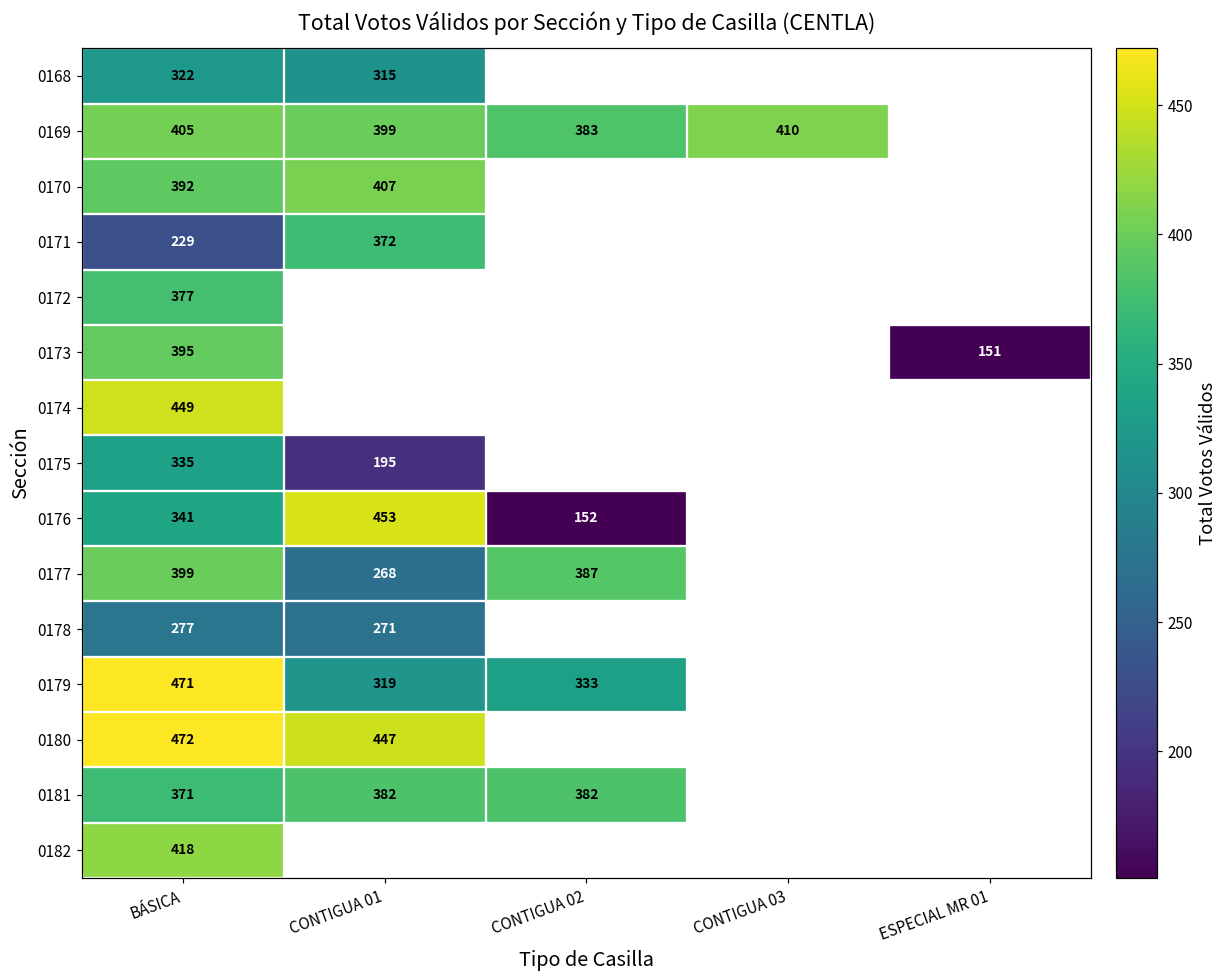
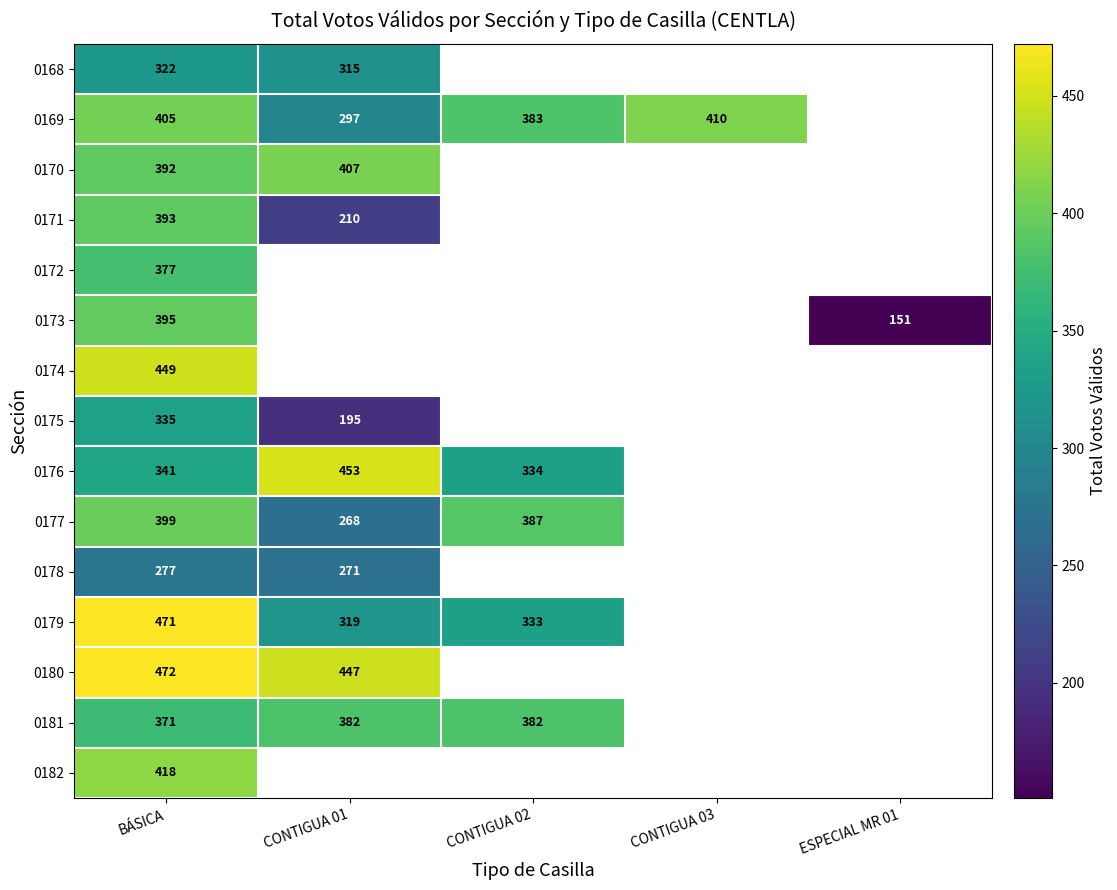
  {
    "0168": {
      "BÁSICA": 322,
      "CONTIGUA 01": 315
    },
    "0169": {
      "BÁSICA": 405,
-     "CONTIGUA 01": 399,
+     "CONTIGUA 01": 297,
      "CONTIGUA 02": 383,
      "CONTIGUA 03": 410
    },
    "0170": {
      "BÁSICA": 392,
      "CONTIGUA 01": 407
    },
    "0171": {
-     "BÁSICA": 229,
-     "CONTIGUA 01": 372
+     "BÁSICA": 393,
+     "CONTIGUA 01": 210
    },
    "0172": {
      "BÁSICA": 377
    },
    "0173": {
      "BÁSICA": 395,
      "ESPECIAL MR 01": 151
    },
    "0174": {
      "BÁSICA": 449
    },
    "0175": {
      "BÁSICA": 335,
      "CONTIGUA 01": 195
    },
    "0176": {
      "BÁSICA": 341,
      "CONTIGUA 01": 453,
-     "CONTIGUA 02": 152
+     "CONTIGUA 02": 334
    },
    "0177": {
      "BÁSICA": 399,
      "CONTIGUA 01": 268,
      "CONTIGUA 02": 387
    },
    "0178": {
      "BÁSICA": 277,
      "CONTIGUA 01": 271
    },
    "0179": {
      "BÁSICA": 471,
      "CONTIGUA 01": 319,
      "CONTIGUA 02": 333
    },
    "0180": {
      "BÁSICA": 472,
      "CONTIGUA 01": 447
    },
    "0181": {
      "BÁSICA": 371,
      "CONTIGUA 01": 382,
      "CONTIGUA 02": 382
    },
    "0182": {
      "BÁSICA": 418
    }
  }
